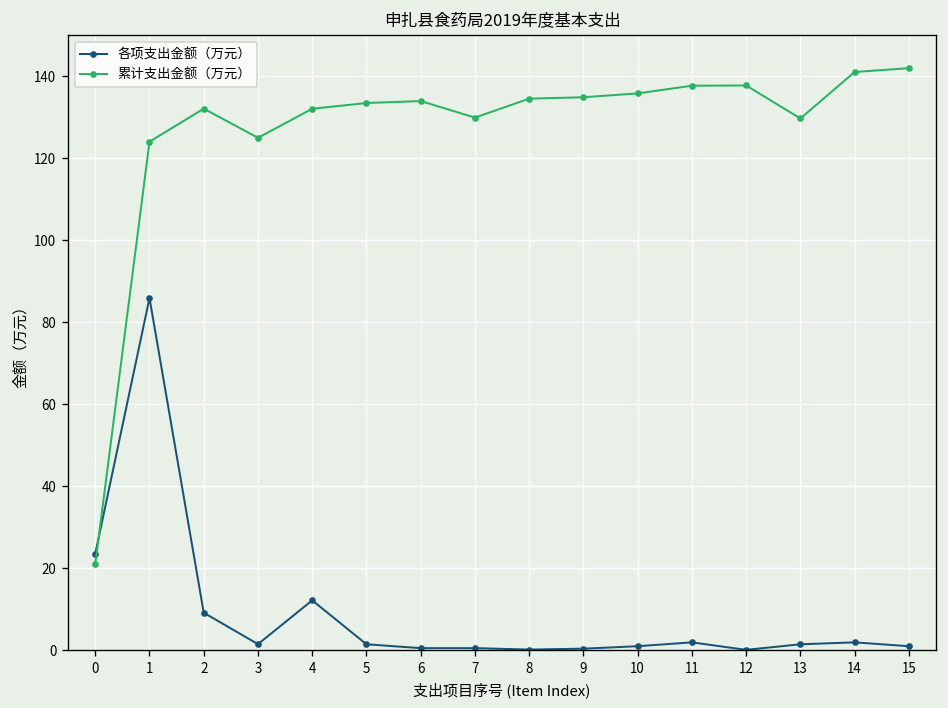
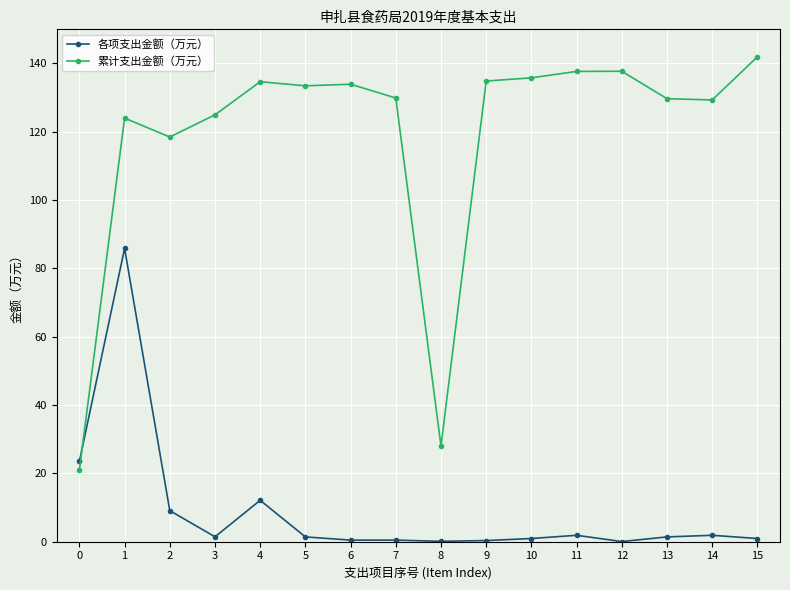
  {
    "各项支出金额（万元）": {
      "0": 24,
      "1": 86,
      "2": 9,
      "3": 1,
      "4": 12,
      "5": 1,
      "6": 0,
      "7": 0,
      "8": 0,
      "9": 0,
      "10": 1,
      "11": 2,
      "12": 0,
      "13": 1,
      "14": 2,
      "15": 1
    },
    "累计支出金额（万元）": {
      "0": 21,
      "1": 124,
-     "2": 132,
+     "2": 118,
      "3": 125,
-     "4": 132,
+     "4": 135,
      "5": 133,
      "6": 134,
      "7": 130,
-     "8": 135,
+     "8": 28,
      "9": 135,
      "10": 136,
      "11": 138,
      "12": 138,
      "13": 130,
-     "14": 141,
+     "14": 129,
      "15": 142
    }
  }
